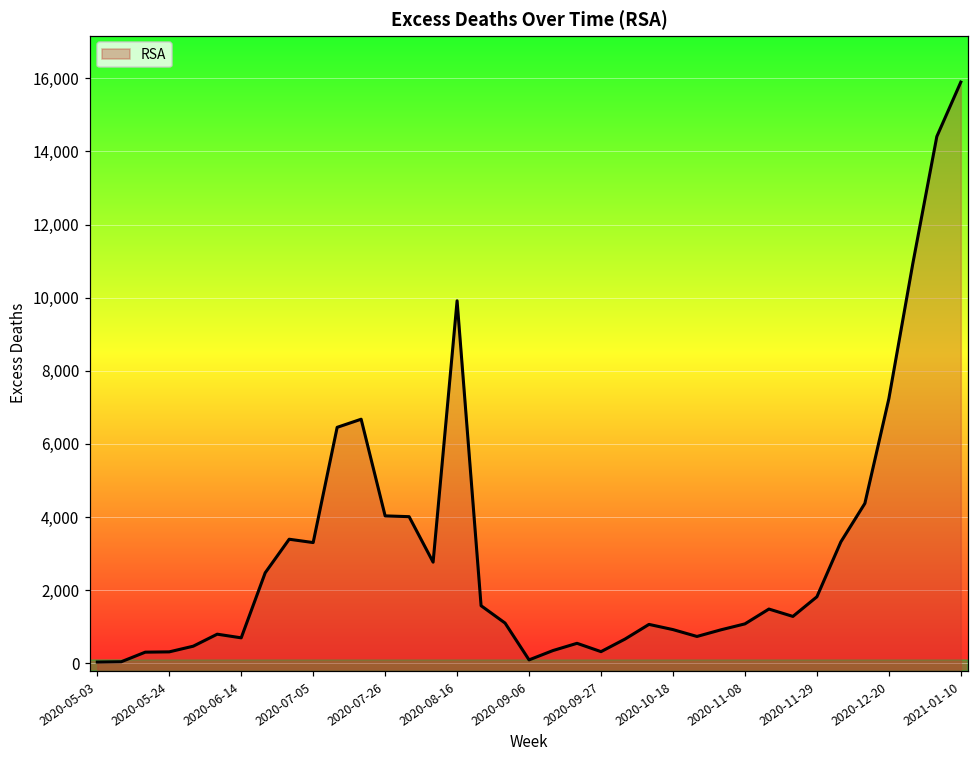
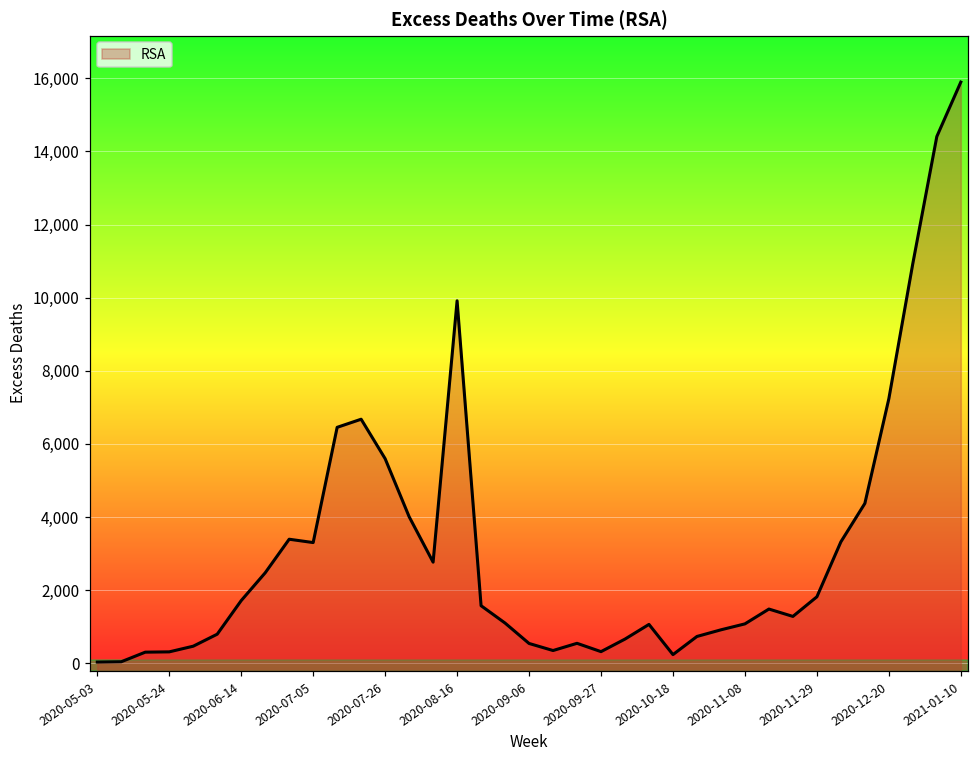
  {
    "2020-05-03": "0",
    "2020-05-24": "300",
-   "2020-06-14": "700",
+   "2020-06-14": "1,700",
    "2020-07-05": "3,300",
-   "2020-07-26": "4,000",
+   "2020-07-26": "5,600",
    "2020-08-16": "9,900",
-   "2020-09-06": "100",
+   "2020-09-06": "500",
    "2020-09-27": "300",
-   "2020-10-18": "900",
+   "2020-10-18": "200",
    "2020-11-08": "1,100",
    "2020-11-29": "1,800",
    "2020-12-20": "7,200",
    "2021-01-10": "15,900"
  }
